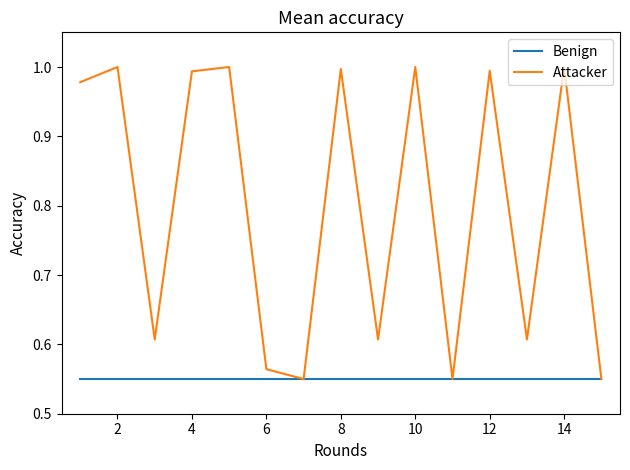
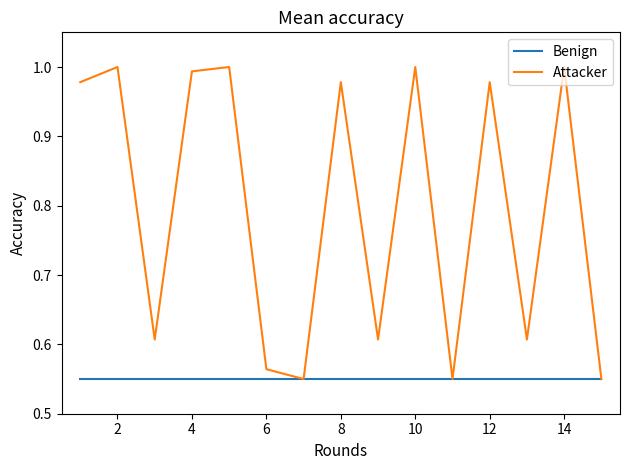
  {
    "Benign": {
      "2": 0.55,
      "4": 0.55,
      "6": 0.55,
      "8": 0.55,
      "10": 0.55,
      "12": 0.55,
      "14": 0.55
    },
    "Attacker": {
      "2": 1.00,
      "4": 0.99,
      "6": 0.56,
-     "8": 1.00,
+     "8": 0.98,
      "10": 1.00,
-     "12": 0.99
+     "12": 0.98
    }
  }
